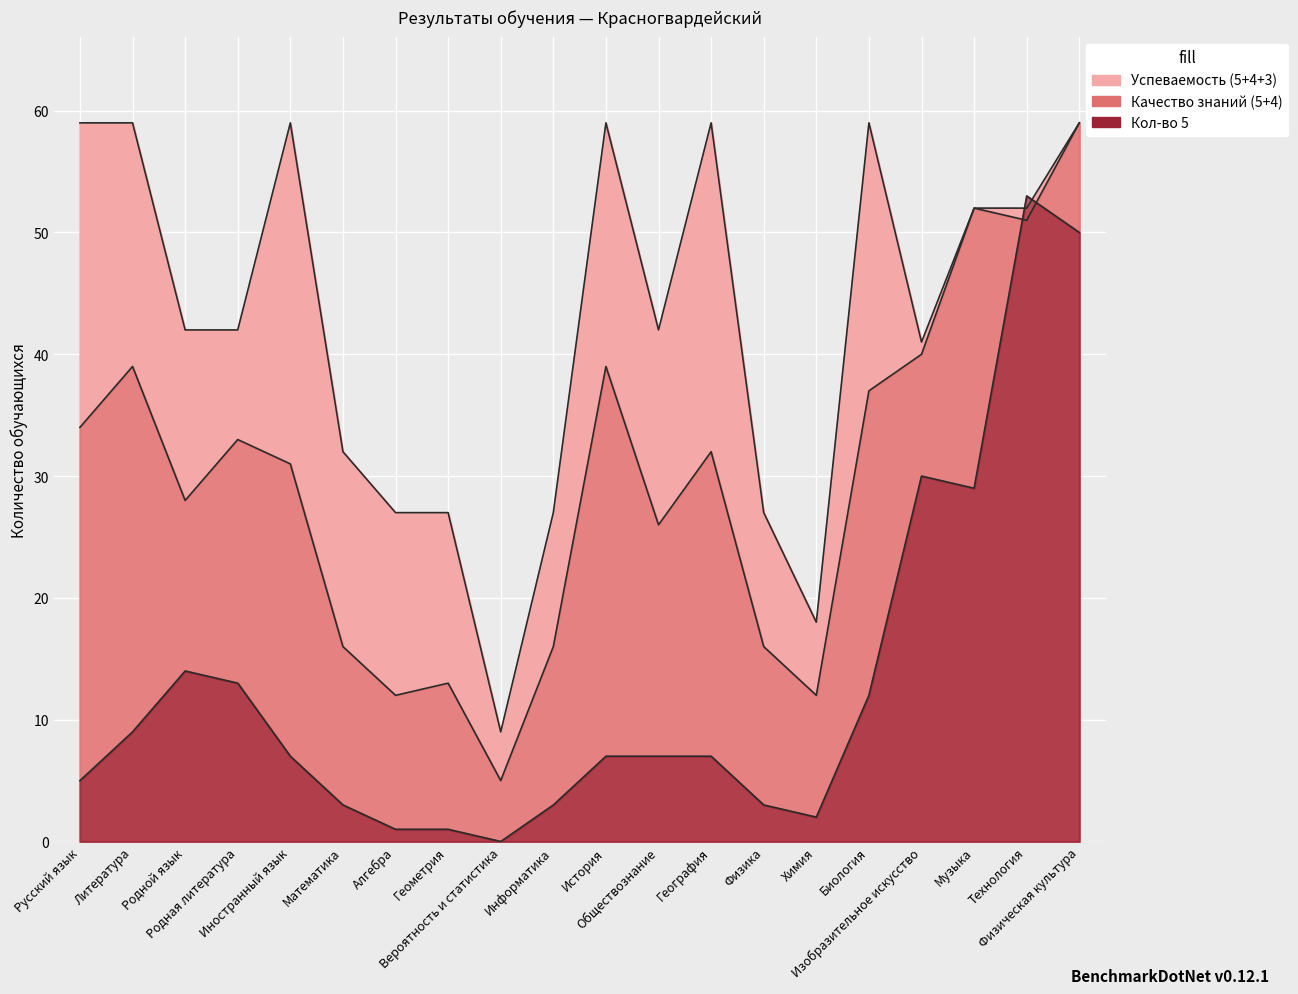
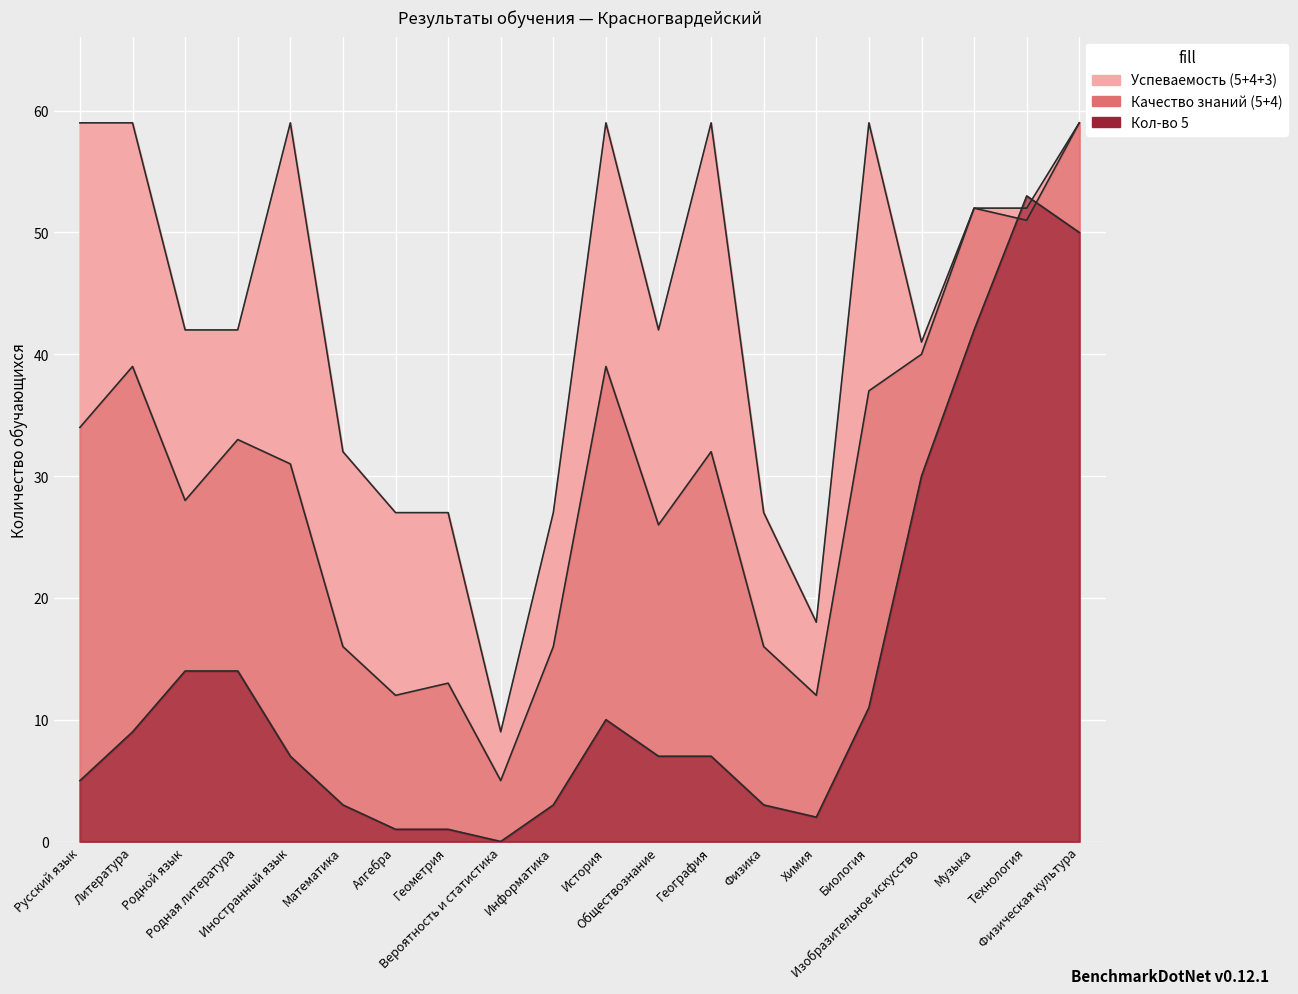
  {
    "Кол-во 5": {
      "Русский язык": 5,
      "Литература": 9,
      "Родной язык": 14,
-     "Родная литература": 13,
+     "Родная литература": 14,
      "Иностранный язык": 7,
      "Математика": 3,
      "Алгебра": 1,
      "Геометрия": 1,
      "Вероятность и статистика": 0,
      "Информатика": 3,
-     "История": 7,
+     "История": 10,
      "Обществознание": 7,
      "География": 7,
      "Физика": 3,
      "Химия": 2,
-     "Биология": 12,
+     "Биология": 11,
      "Изобразительное искусство": 30,
-     "Музыка": 29,
+     "Музыка": 42,
      "Технология": 53,
      "Физическая культура": 50
    }
  }
